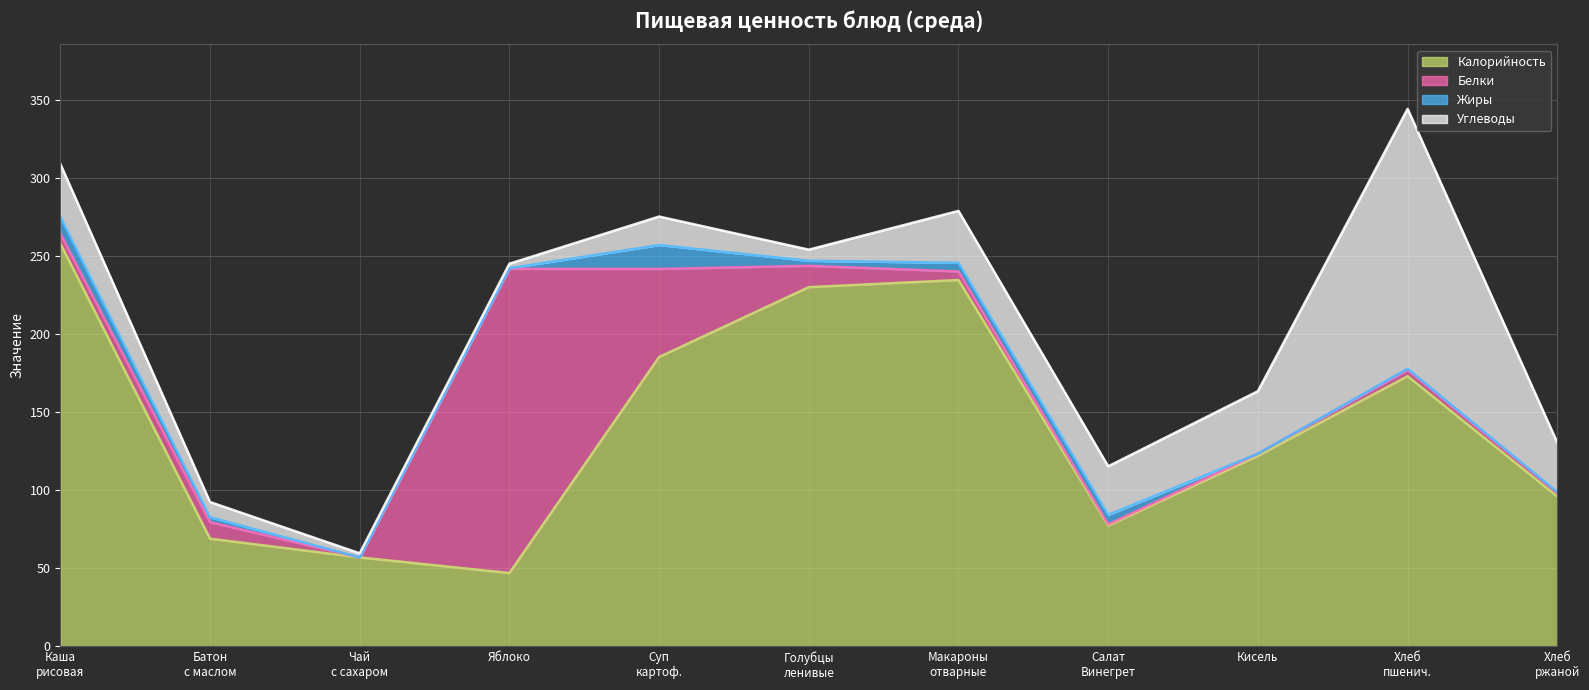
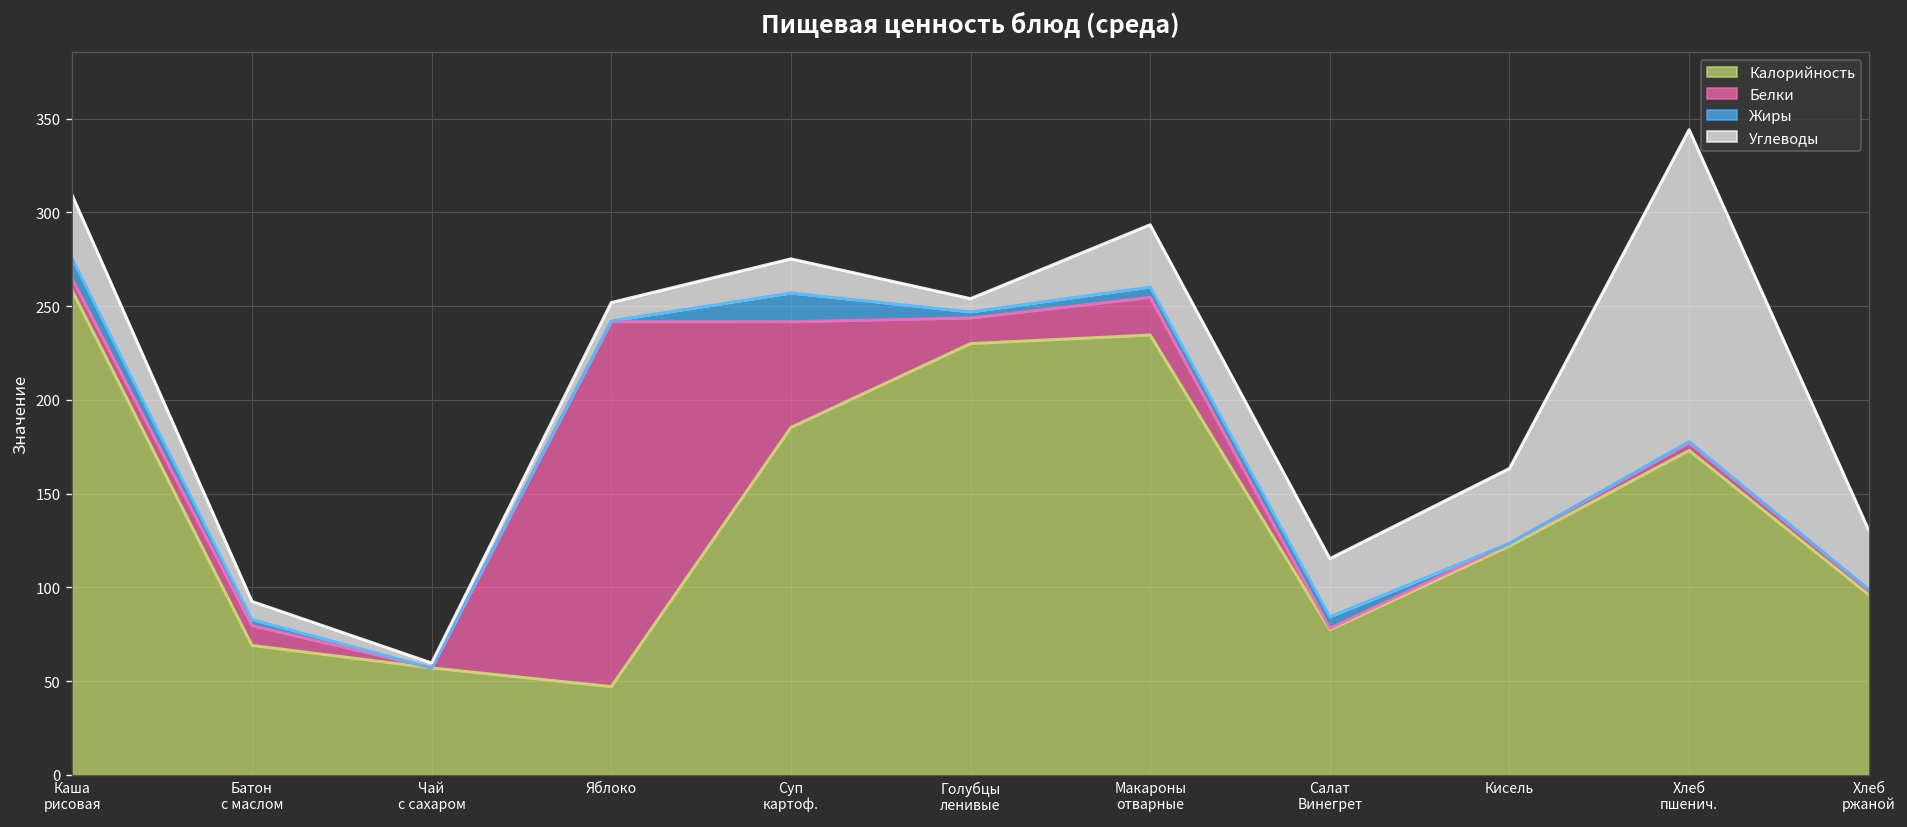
  {
    "Калорийность": {
      "Каша рисовая": 258,
      "Батон с маслом": 69,
      "Яблоко": 47,
      "Суп картоф.": 185,
      "Голубцы ленивые": 230,
      "Макароны отварные": 235,
      "Хлеб пшенич.": 173,
      "Хлеб ржаной": 96
    },
    "Белки": {
      "Каша рисовая": 6,
      "Батон с маслом": 11,
      "Суп картоф.": 56,
      "Голубцы ленивые": 14,
-     "Макароны отварные": 5
+     "Макароны отварные": 20
    },
    "Жиры": {
      "Каша рисовая": 11,
      "Батон с маслом": 3,
      "Суп картоф.": 15,
      "Голубцы ленивые": 3,
      "Макароны отварные": 6,
      "Салат Винегрет": 6
    },
    "Углеводы": {
      "Каша рисовая": 34,
      "Батон с маслом": 10,
      "Чай с сахаром": 3,
-     "Яблоко": 3,
+     "Яблоко": 10,
      "Суп картоф.": 18,
      "Голубцы ленивые": 7,
      "Макароны отварные": 33,
      "Салат Винегрет": 31,
      "Кисель": 40,
      "Хлеб пшенич.": 166,
      "Хлеб ржаной": 32
    }
  }
